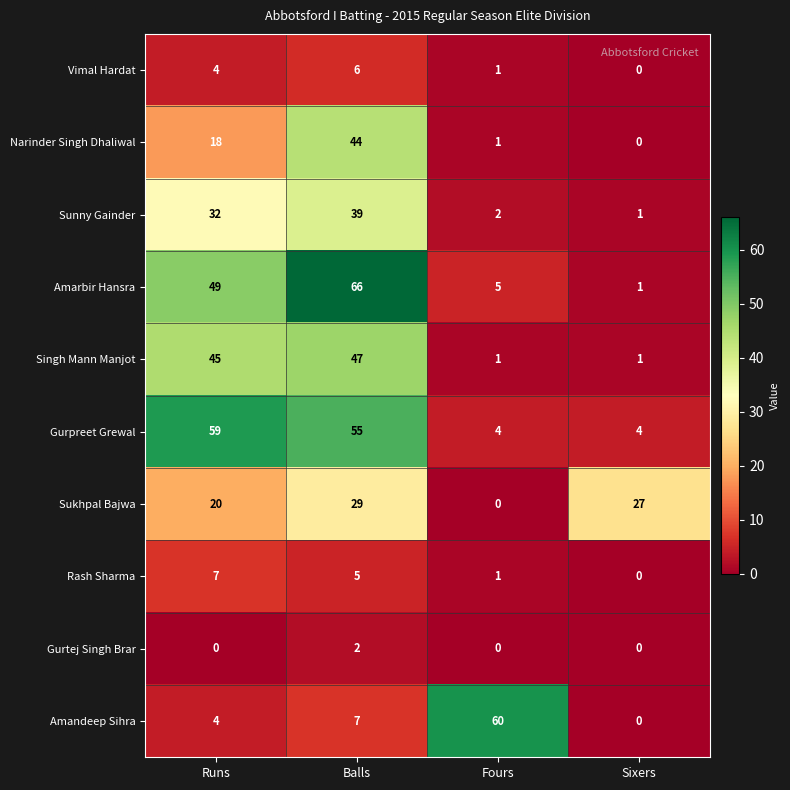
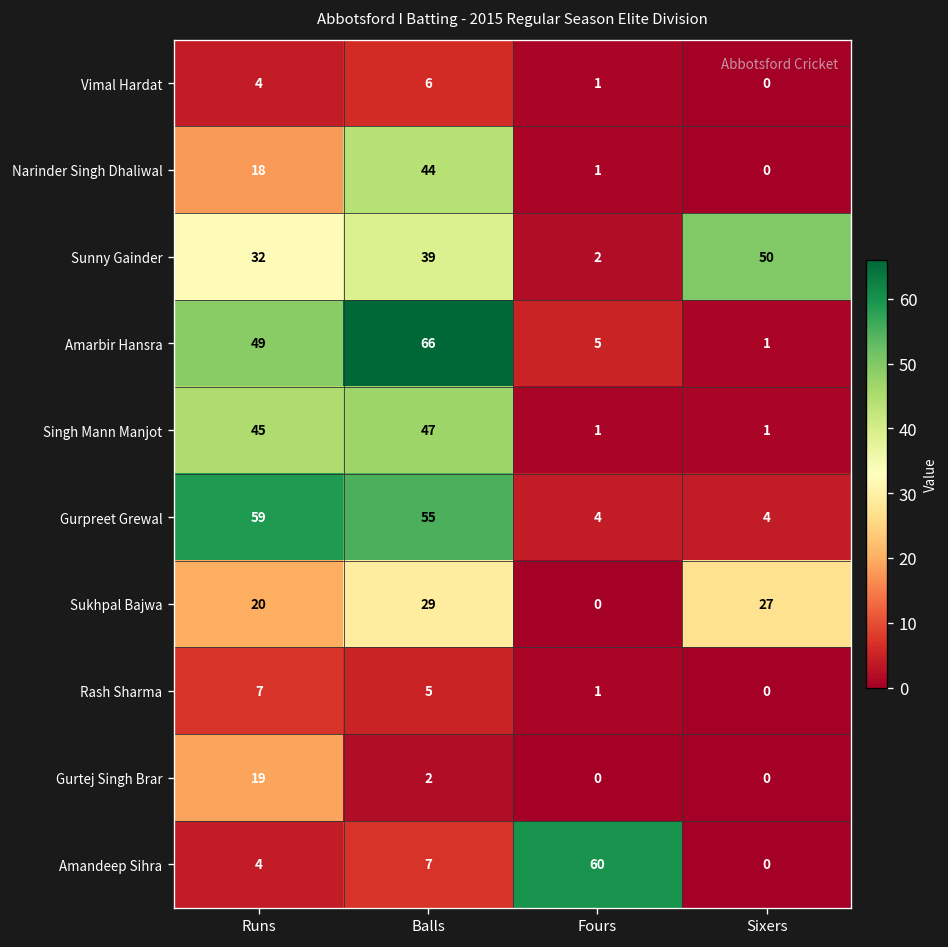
  {
    "Vimal Hardat": {
      "Runs": 4,
      "Balls": 6,
      "Fours": 1
    },
    "Narinder Singh Dhaliwal": {
      "Runs": 18,
      "Balls": 44,
      "Fours": 1,
      "Sixers": 0
    },
    "Sunny Gainder": {
      "Runs": 32,
      "Balls": 39,
      "Fours": 2,
-     "Sixers": 1
+     "Sixers": 50
    },
    "Amarbir Hansra": {
      "Runs": 49,
      "Balls": 66,
      "Fours": 5,
      "Sixers": 1
    },
    "Singh Mann Manjot": {
      "Runs": 45,
      "Balls": 47,
      "Fours": 1,
      "Sixers": 1
    },
    "Gurpreet Grewal": {
      "Runs": 59,
      "Balls": 55,
      "Fours": 4,
      "Sixers": 4
    },
    "Sukhpal Bajwa": {
      "Runs": 20,
      "Balls": 29,
      "Fours": 0,
      "Sixers": 27
    },
    "Rash Sharma": {
      "Runs": 7,
      "Balls": 5,
      "Fours": 1,
      "Sixers": 0
    },
    "Gurtej Singh Brar": {
-     "Runs": 0,
+     "Runs": 19,
      "Balls": 2,
      "Fours": 0,
      "Sixers": 0
    },
    "Amandeep Sihra": {
      "Runs": 4,
      "Balls": 7,
      "Fours": 60,
      "Sixers": 0
    }
  }
